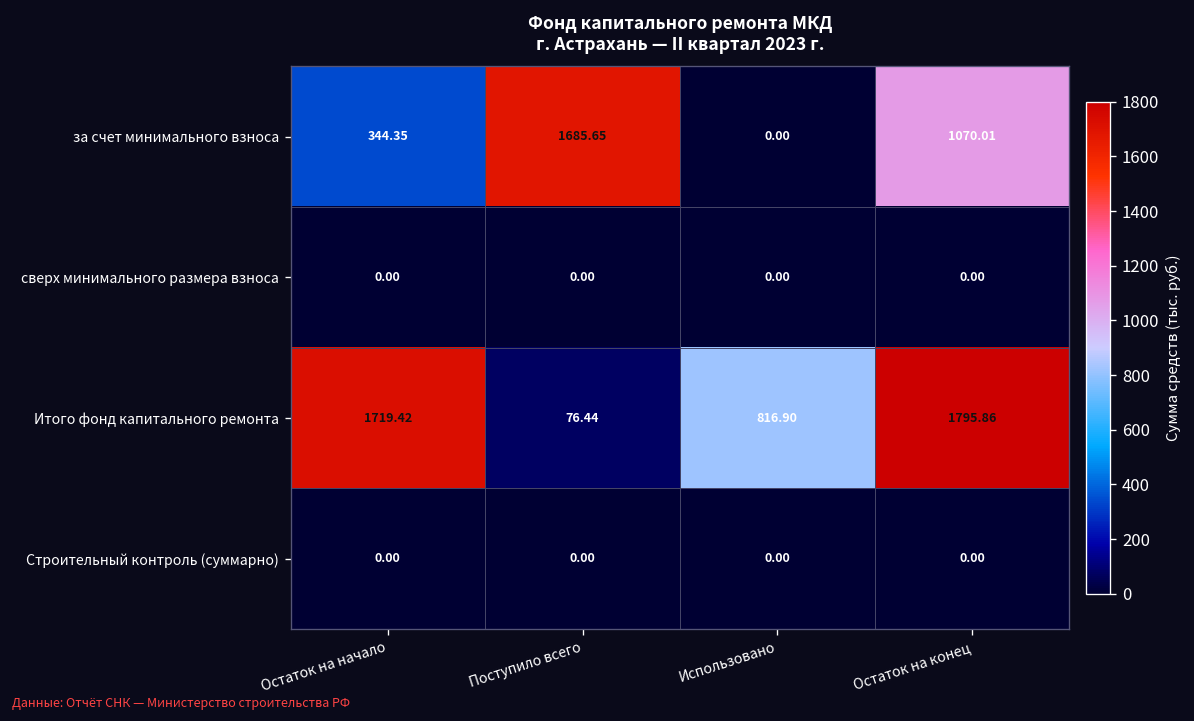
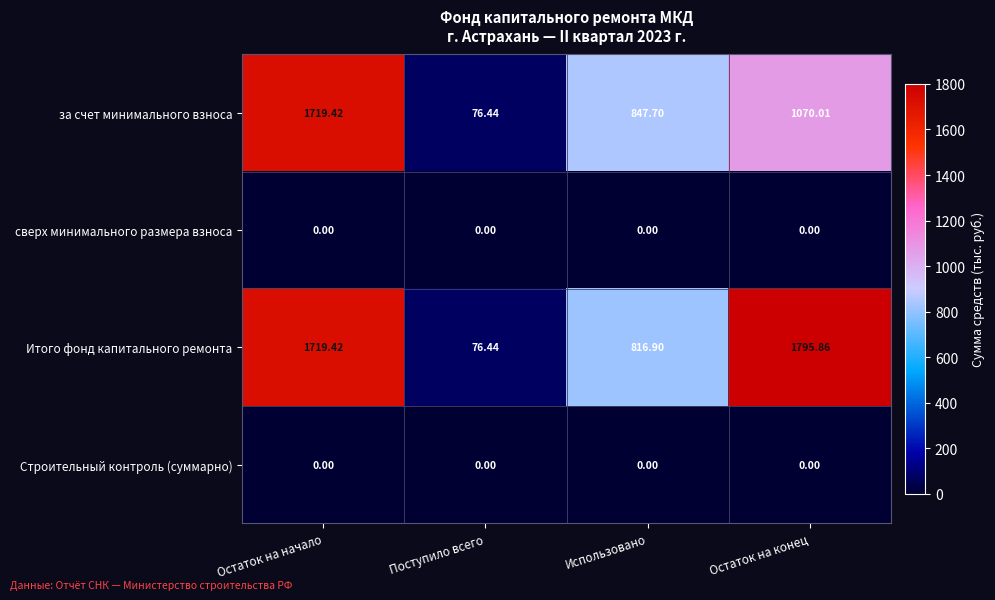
  {
    "за счет минимального взноса": {
-     "Остаток на начало": 344.35,
-     "Поступило всего": 1685.65,
-     "Использовано": 0.00,
+     "Остаток на начало": 1719.42,
+     "Поступило всего": 76.44,
+     "Использовано": 847.70,
      "Остаток на конец": 1070.01
    },
    "сверх минимального размера взноса": {
      "Остаток на начало": 0.00,
      "Поступило всего": 0.00,
      "Использовано": 0.00,
      "Остаток на конец": 0.00
    },
    "Итого фонд капитального ремонта": {
      "Остаток на начало": 1719.42,
      "Поступило всего": 76.44,
      "Использовано": 816.90,
      "Остаток на конец": 1795.86
    },
    "Строительный контроль (суммарно)": {
      "Остаток на начало": 0.00,
      "Поступило всего": 0.00,
      "Использовано": 0.00,
      "Остаток на конец": 0.00
    }
  }
